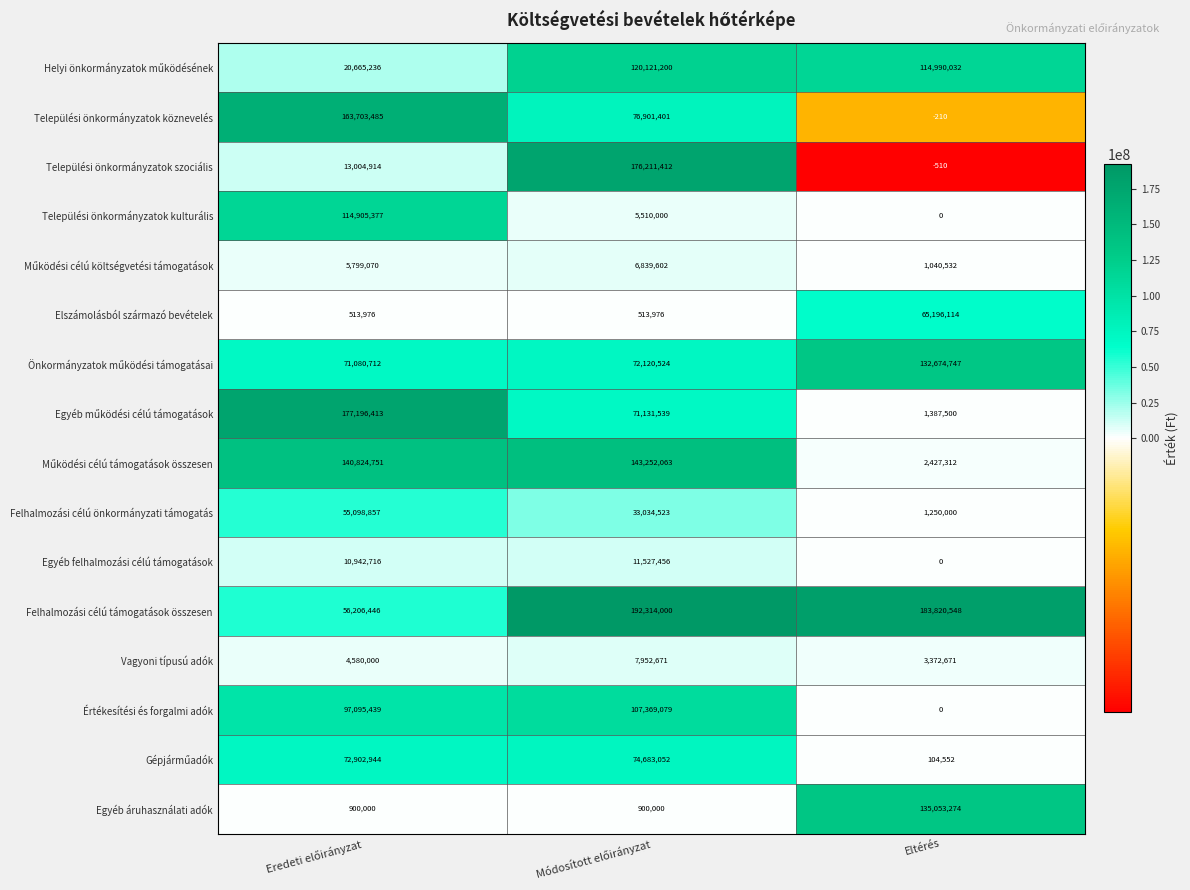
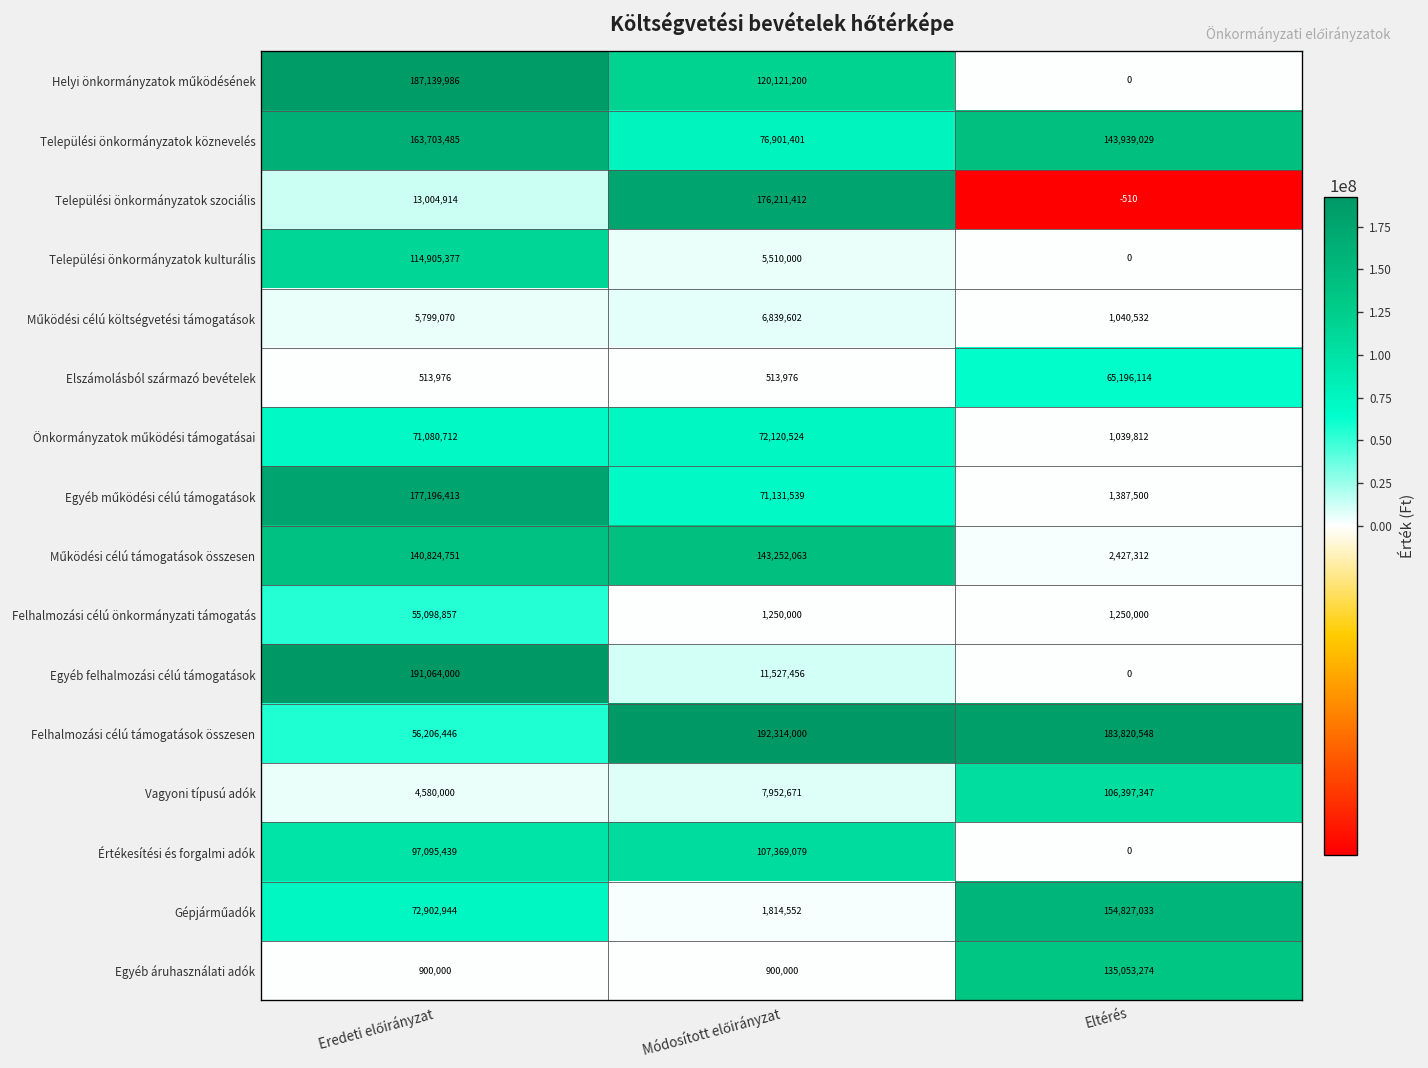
  {
    "Helyi önkormányzatok működésének": {
-     "Eredeti előirányzat": "20,665,236",
+     "Eredeti előirányzat": "187,139,986",
      "Módosított előirányzat": "120,121,200",
-     "Eltérés": "114,990,032"
+     "Eltérés": "0"
    },
    "Települési önkormányzatok köznevelés": {
      "Eredeti előirányzat": "163,703,485",
      "Módosított előirányzat": "76,901,401",
-     "Eltérés": "-210"
+     "Eltérés": "143,939,029"
    },
    "Települési önkormányzatok szociális": {
      "Eredeti előirányzat": "13,004,914",
      "Módosított előirányzat": "176,211,412",
      "Eltérés": "-510"
    },
    "Települési önkormányzatok kulturális": {
      "Eredeti előirányzat": "114,905,377",
      "Módosított előirányzat": "5,510,000",
      "Eltérés": "0"
    },
    "Működési célú költségvetési támogatások": {
      "Eredeti előirányzat": "5,799,070",
      "Módosított előirányzat": "6,839,602",
      "Eltérés": "1,040,532"
    },
    "Elszámolásból származó bevételek": {
      "Eredeti előirányzat": "513,976",
      "Módosított előirányzat": "513,976",
      "Eltérés": "65,196,114"
    },
    "Önkormányzatok működési támogatásai": {
      "Eredeti előirányzat": "71,080,712",
      "Módosított előirányzat": "72,120,524",
-     "Eltérés": "132,674,747"
+     "Eltérés": "1,039,812"
    },
    "Egyéb működési célú támogatások": {
      "Eredeti előirányzat": "177,196,413",
      "Módosított előirányzat": "71,131,539",
      "Eltérés": "1,387,500"
    },
    "Működési célú támogatások összesen": {
      "Eredeti előirányzat": "140,824,751",
      "Módosított előirányzat": "143,252,063",
      "Eltérés": "2,427,312"
    },
    "Felhalmozási célú önkormányzati támogatás": {
      "Eredeti előirányzat": "55,098,857",
-     "Módosított előirányzat": "33,034,523",
+     "Módosított előirányzat": "1,250,000",
      "Eltérés": "1,250,000"
    },
    "Egyéb felhalmozási célú támogatások": {
-     "Eredeti előirányzat": "10,942,716",
+     "Eredeti előirányzat": "191,064,000",
      "Módosított előirányzat": "11,527,456",
      "Eltérés": "0"
    },
    "Felhalmozási célú támogatások összesen": {
      "Eredeti előirányzat": "56,206,446",
      "Módosított előirányzat": "192,314,000",
      "Eltérés": "183,820,548"
    },
    "Vagyoni típusú adók": {
      "Eredeti előirányzat": "4,580,000",
      "Módosított előirányzat": "7,952,671",
-     "Eltérés": "3,372,671"
+     "Eltérés": "106,397,347"
    },
    "Értékesítési és forgalmi adók": {
      "Eredeti előirányzat": "97,095,439",
      "Módosított előirányzat": "107,369,079",
      "Eltérés": "0"
    },
    "Gépjárműadók": {
      "Eredeti előirányzat": "72,902,944",
-     "Módosított előirányzat": "74,683,052",
-     "Eltérés": "104,552"
+     "Módosított előirányzat": "1,814,552",
+     "Eltérés": "154,827,033"
    },
    "Egyéb áruhasználati adók": {
      "Eredeti előirányzat": "900,000",
      "Módosított előirányzat": "900,000",
      "Eltérés": "135,053,274"
    }
  }
